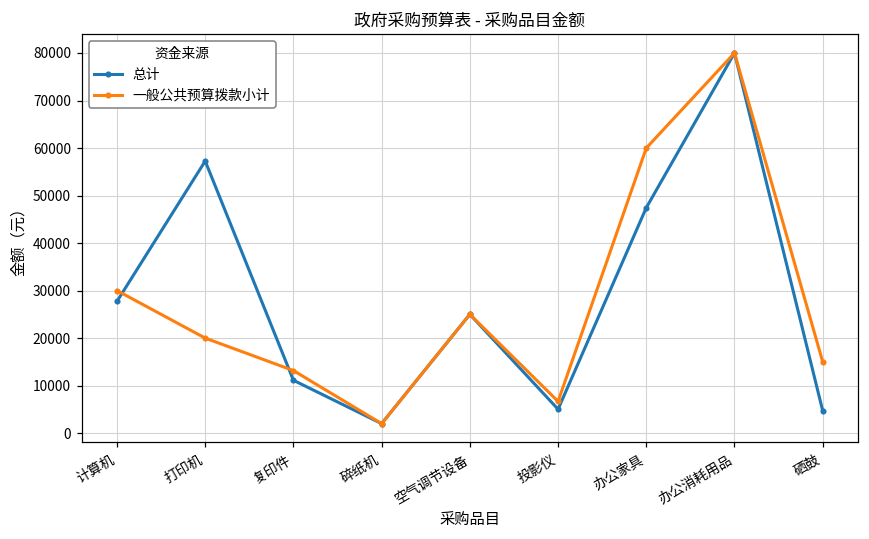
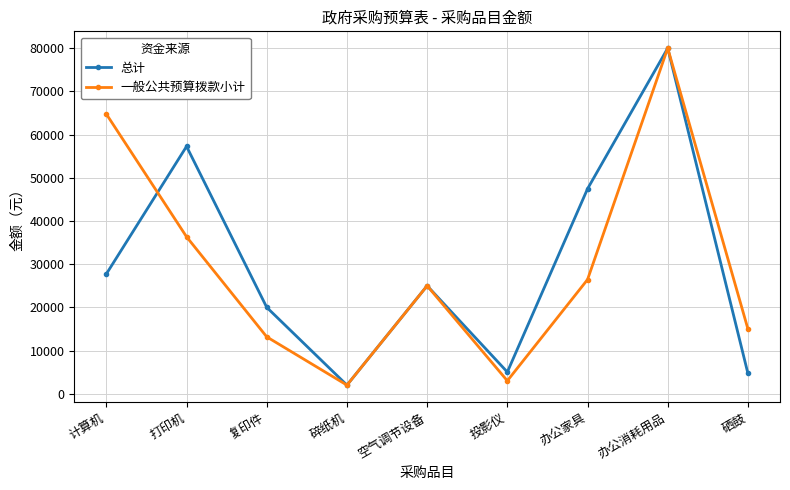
  {
    "总计": {
      "计算机": 28000,
      "打印机": 57000,
-     "复印件": 11000,
+     "复印件": 20000,
      "投影仪": 5000,
      "办公家具": 47000,
      "硒鼓": 5000
    },
    "一般公共预算拨款小计": {
-     "计算机": 30000,
-     "打印机": 20000,
+     "计算机": 65000,
+     "打印机": 36000,
      "复印件": 13000,
-     "投影仪": 7000,
-     "办公家具": 60000,
+     "投影仪": 3000,
+     "办公家具": 26000,
      "硒鼓": 15000
    }
  }
